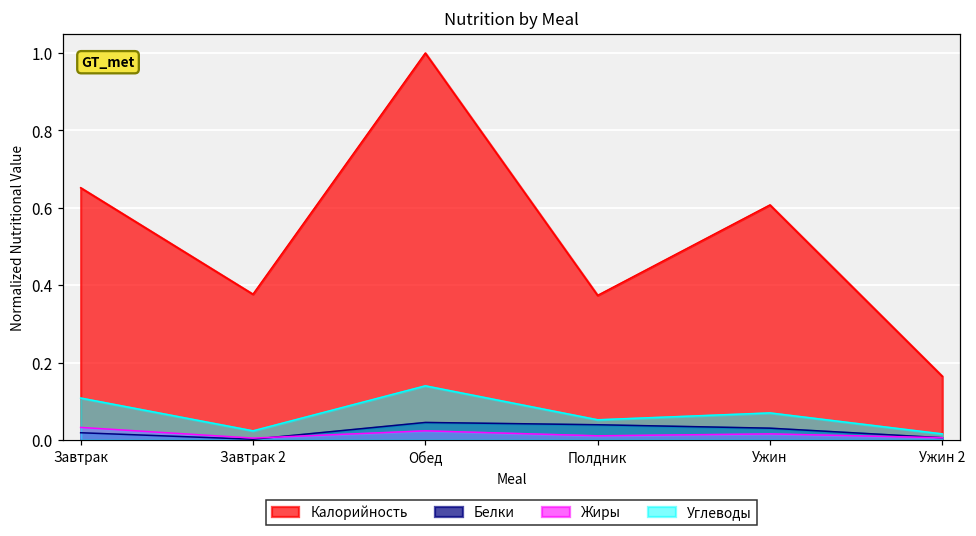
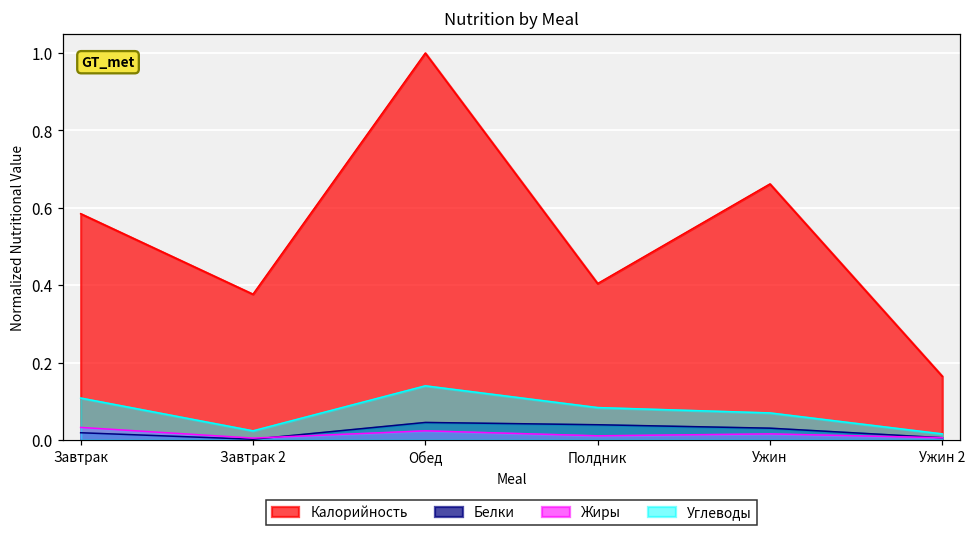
  {
    "Калорийность": {
-     "Завтрак": 0.65,
+     "Завтрак": 0.58,
      "Завтрак 2": 0.38,
      "Обед": 1.00,
-     "Полдник": 0.37,
-     "Ужин": 0.61,
+     "Полдник": 0.40,
+     "Ужин": 0.66,
      "Ужин 2": 0.16
    },
    "Белки": {
      "Завтрак": 0.02,
      "Обед": 0.05,
      "Полдник": 0.04,
      "Ужин": 0.03
    },
    "Жиры": {
      "Завтрак": 0.03,
      "Обед": 0.02,
      "Полдник": 0.01,
      "Ужин": 0.02
    },
    "Углеводы": {
      "Завтрак": 0.11,
      "Завтрак 2": 0.02,
      "Обед": 0.14,
-     "Полдник": 0.05,
+     "Полдник": 0.08,
      "Ужин": 0.07,
      "Ужин 2": 0.02
    }
  }
